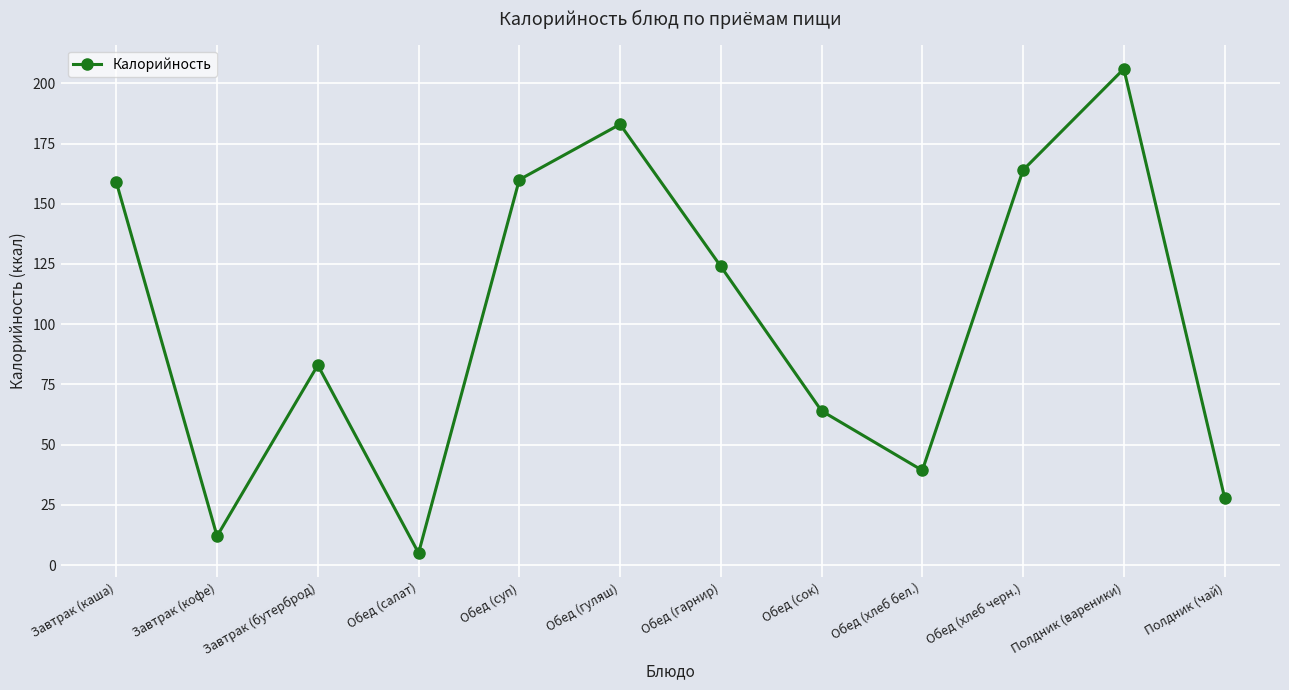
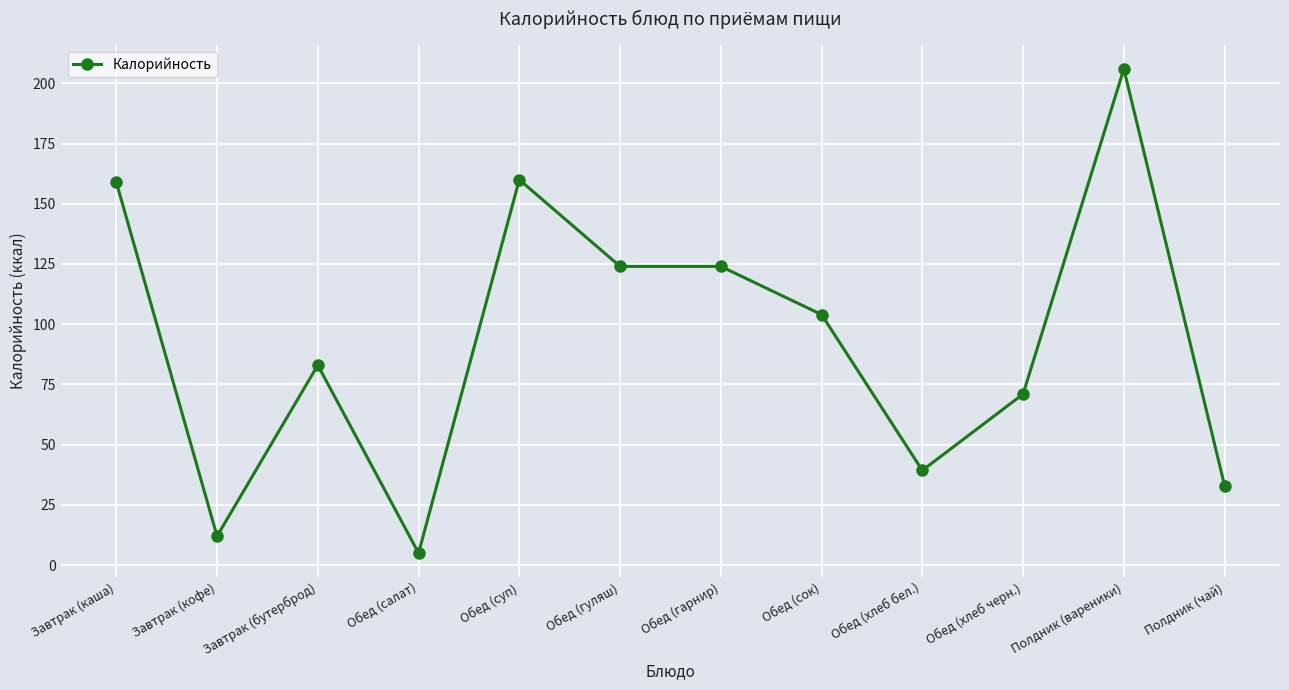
  {
    "Завтрак (каша)": 159,
    "Завтрак (кофе)": 12,
    "Завтрак (бутерброд)": 83,
    "Обед (салат)": 5,
    "Обед (суп)": 160,
-   "Обед (гуляш)": 183,
+   "Обед (гуляш)": 124,
    "Обед (гарнир)": 124,
-   "Обед (сок)": 64,
+   "Обед (сок)": 104,
    "Обед (хлеб бел.)": 39,
-   "Обед (хлеб черн.)": 164,
+   "Обед (хлеб черн.)": 71,
    "Полдник (вареники)": 206,
-   "Полдник (чай)": 28
+   "Полдник (чай)": 33
  }
